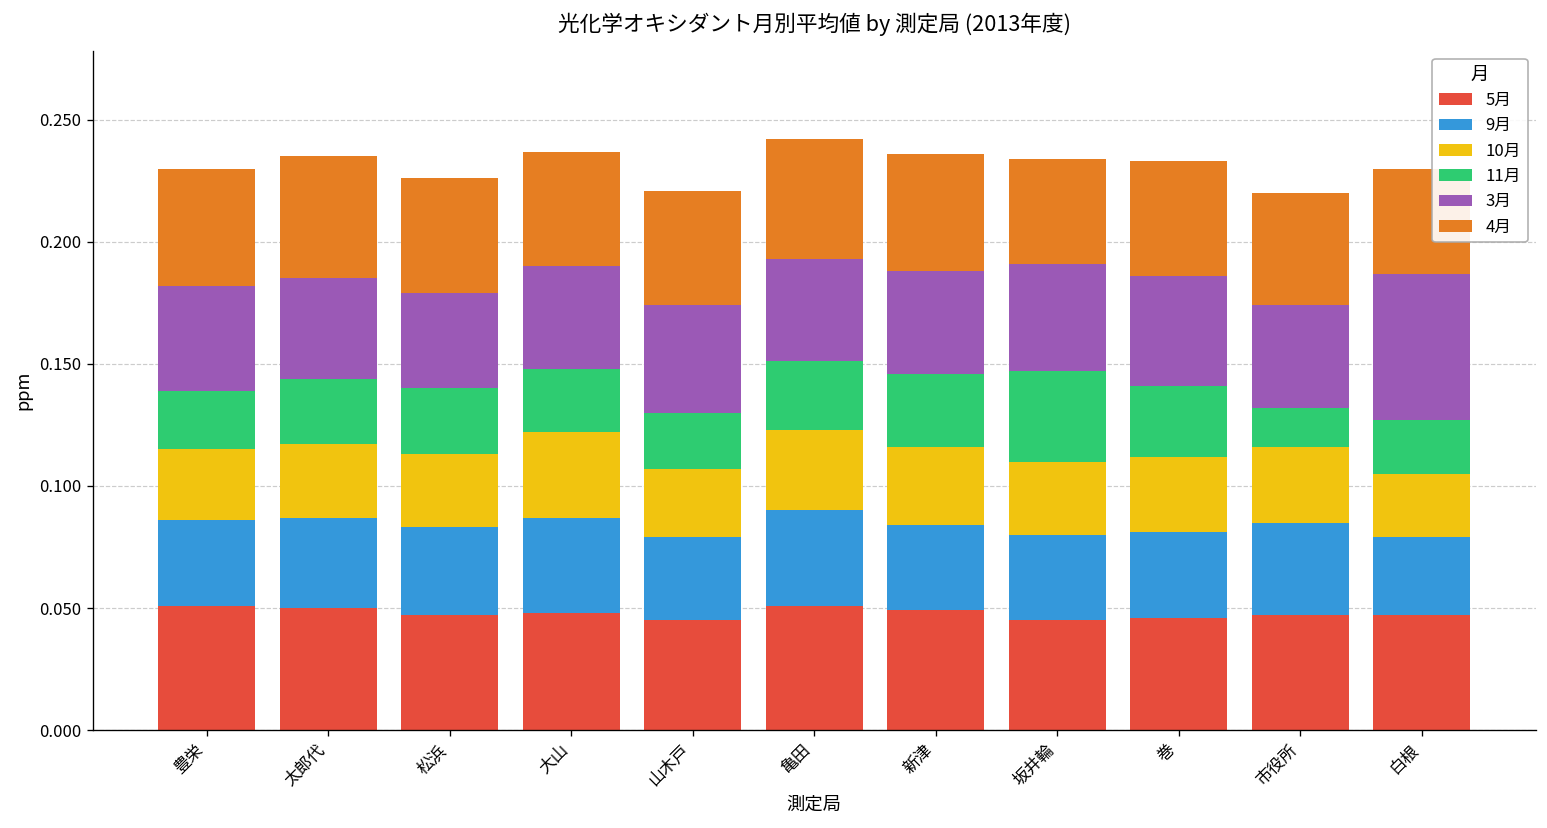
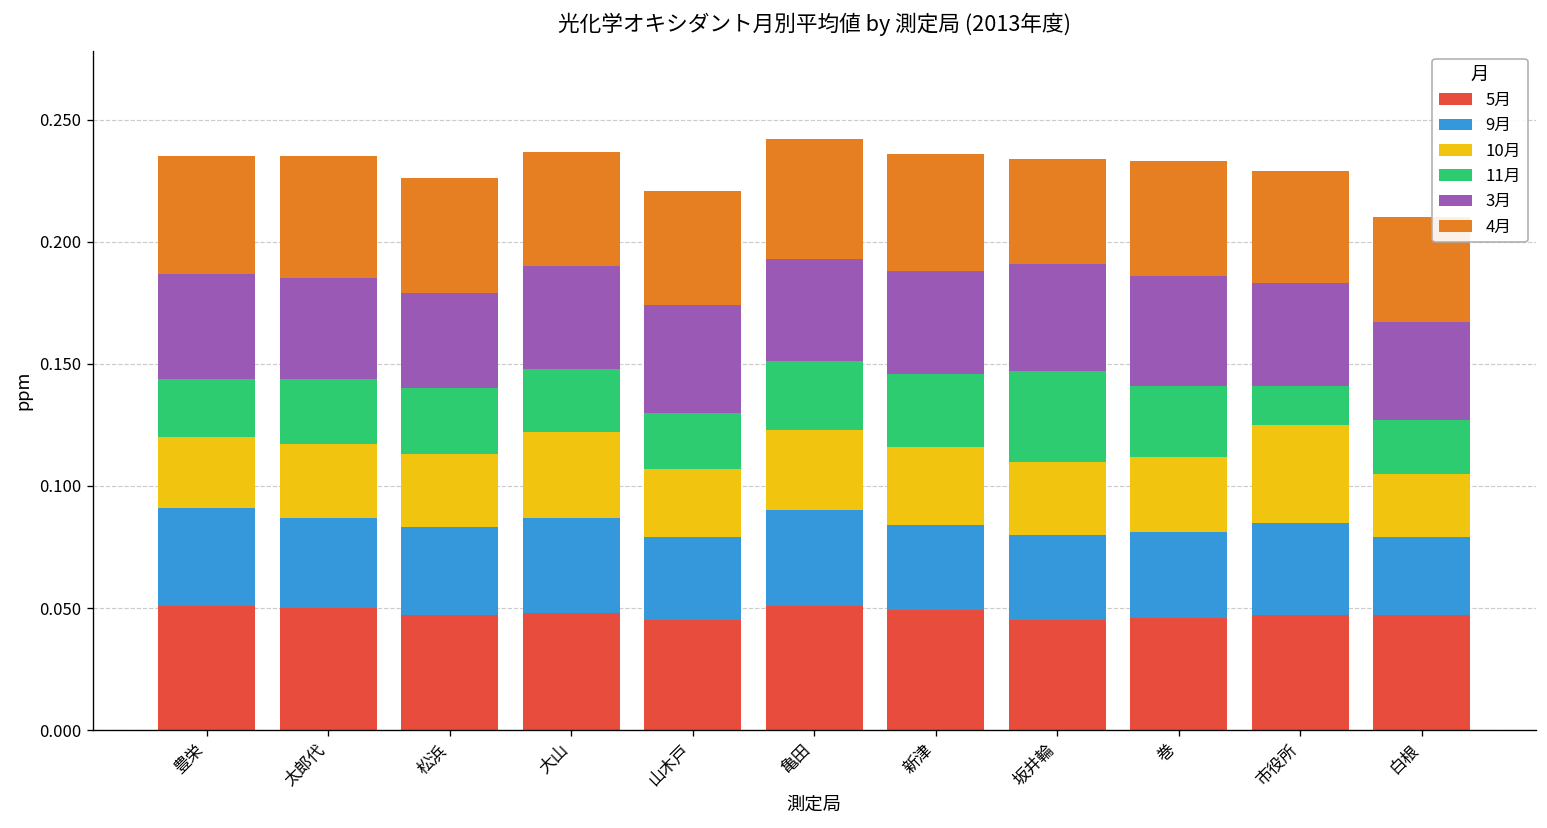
  {
    "9月": {
-     "豊栄": 0.035,
+     "豊栄": 0.040,
      "太郎代": 0.037,
      "松浜": 0.036,
      "大山": 0.039,
      "山木戸": 0.034,
      "亀田": 0.039,
      "新津": 0.035,
      "坂井輪": 0.035,
      "巻": 0.035,
      "市役所": 0.038,
      "白根": 0.032
    },
    "10月": {
      "豊栄": 0.029,
      "太郎代": 0.030,
      "松浜": 0.030,
      "大山": 0.035,
      "山木戸": 0.028,
      "亀田": 0.033,
      "新津": 0.032,
      "坂井輪": 0.030,
      "巻": 0.031,
-     "市役所": 0.031,
+     "市役所": 0.040,
      "白根": 0.026
    },
    "11月": {
      "豊栄": 0.024,
      "太郎代": 0.027,
      "松浜": 0.027,
      "大山": 0.026,
      "山木戸": 0.023,
      "亀田": 0.028,
      "新津": 0.030,
      "坂井輪": 0.037,
      "巻": 0.029,
      "市役所": 0.016,
      "白根": 0.022
    },
    "3月": {
      "豊栄": 0.043,
      "太郎代": 0.04,
      "松浜": 0.04,
      "大山": 0.042,
      "山木戸": 0.044,
      "亀田": 0.042,
      "新津": 0.042,
      "坂井輪": 0.044,
      "巻": 0.045,
      "市役所": 0.042,
-     "白根": 0.06
+     "白根": 0.04
    }
  }
